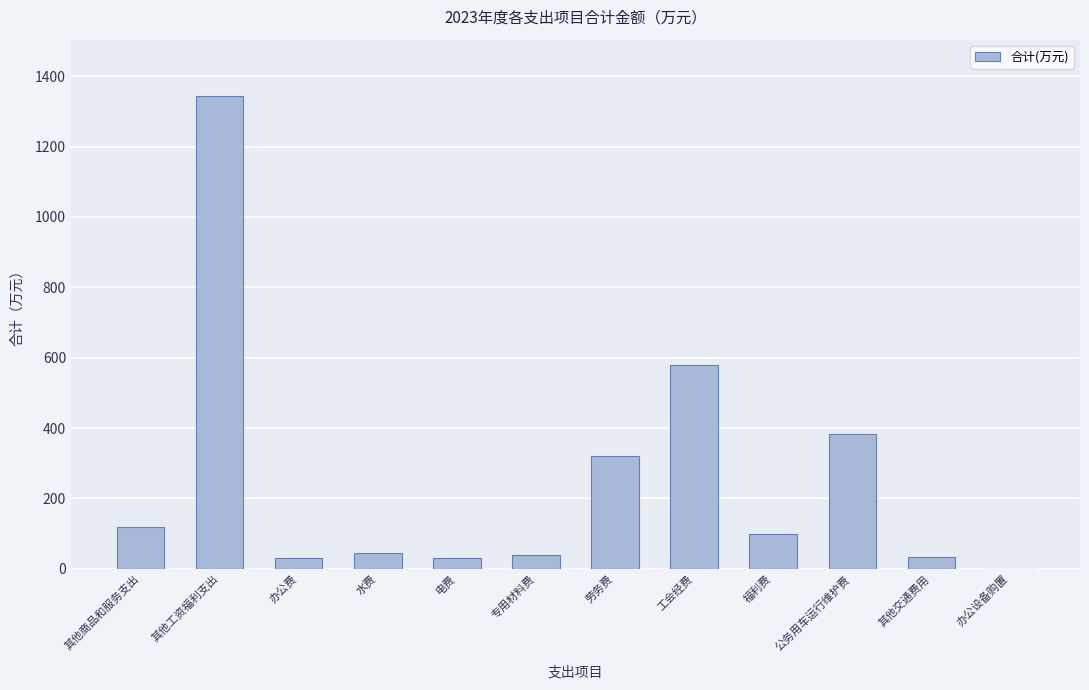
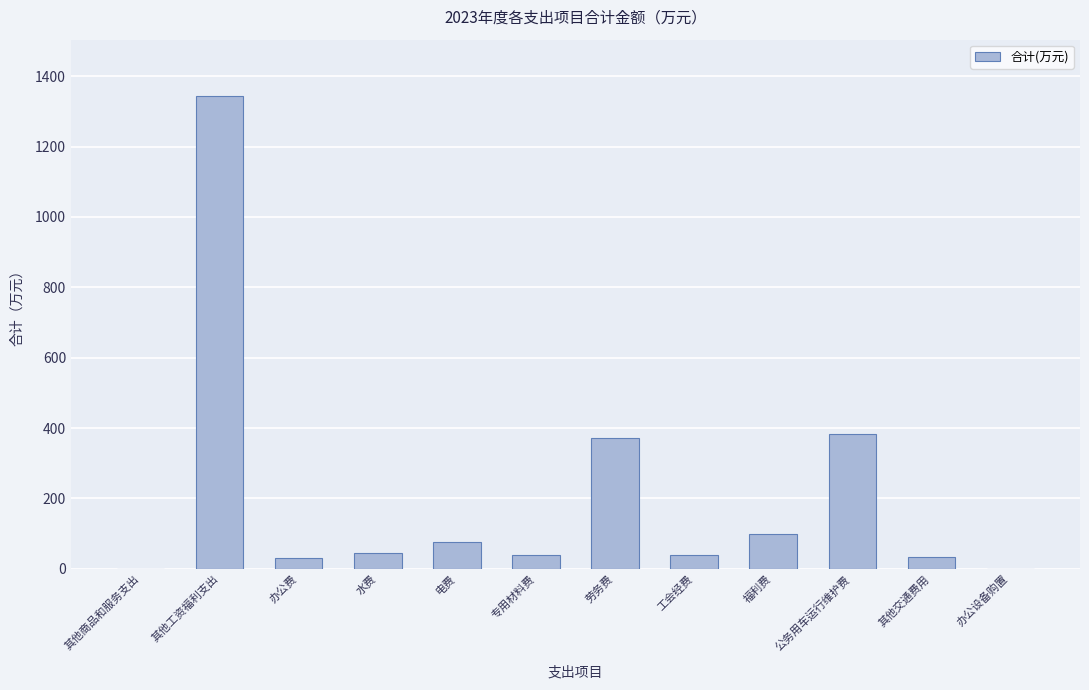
  {
-   "其他商品和服务支出": 120,
+   "其他商品和服务支出": 0,
    "其他工资福利支出": 1340,
    "办公费": 30,
    "水费": 50,
-   "电费": 30,
+   "电费": 80,
    "专用材料费": 40,
-   "劳务费": 320,
-   "工会经费": 580,
+   "劳务费": 370,
+   "工会经费": 40,
    "福利费": 100,
    "公务用车运行维护费": 380,
    "其他交通费用": 30
  }
